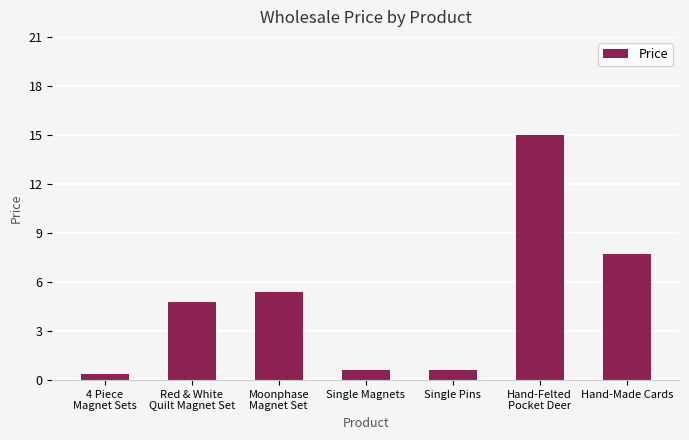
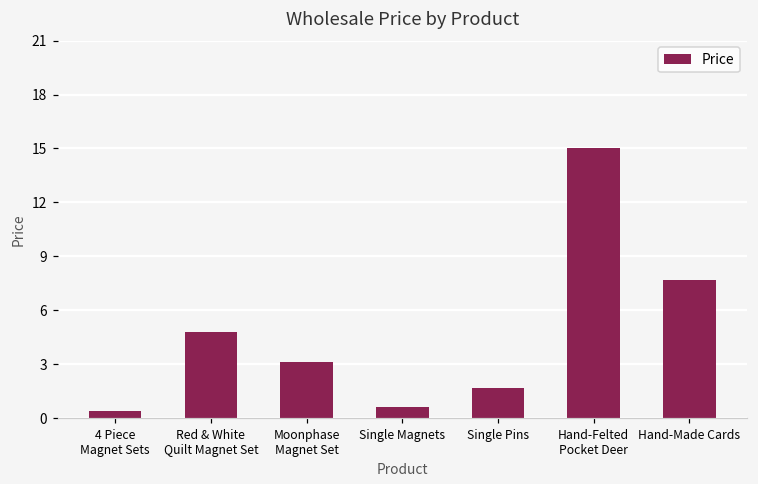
  {
    "4 Piece Magnet Sets": 0.4,
    "Red & White Quilt Magnet Set": 4.8,
-   "Moonphase Magnet Set": 5.4,
+   "Moonphase Magnet Set": 3.1,
    "Single Magnets": 0.6,
-   "Single Pins": 0.6,
+   "Single Pins": 1.7,
    "Hand-Felted Pocket Deer": 15.0,
    "Hand-Made Cards": 7.7
  }
